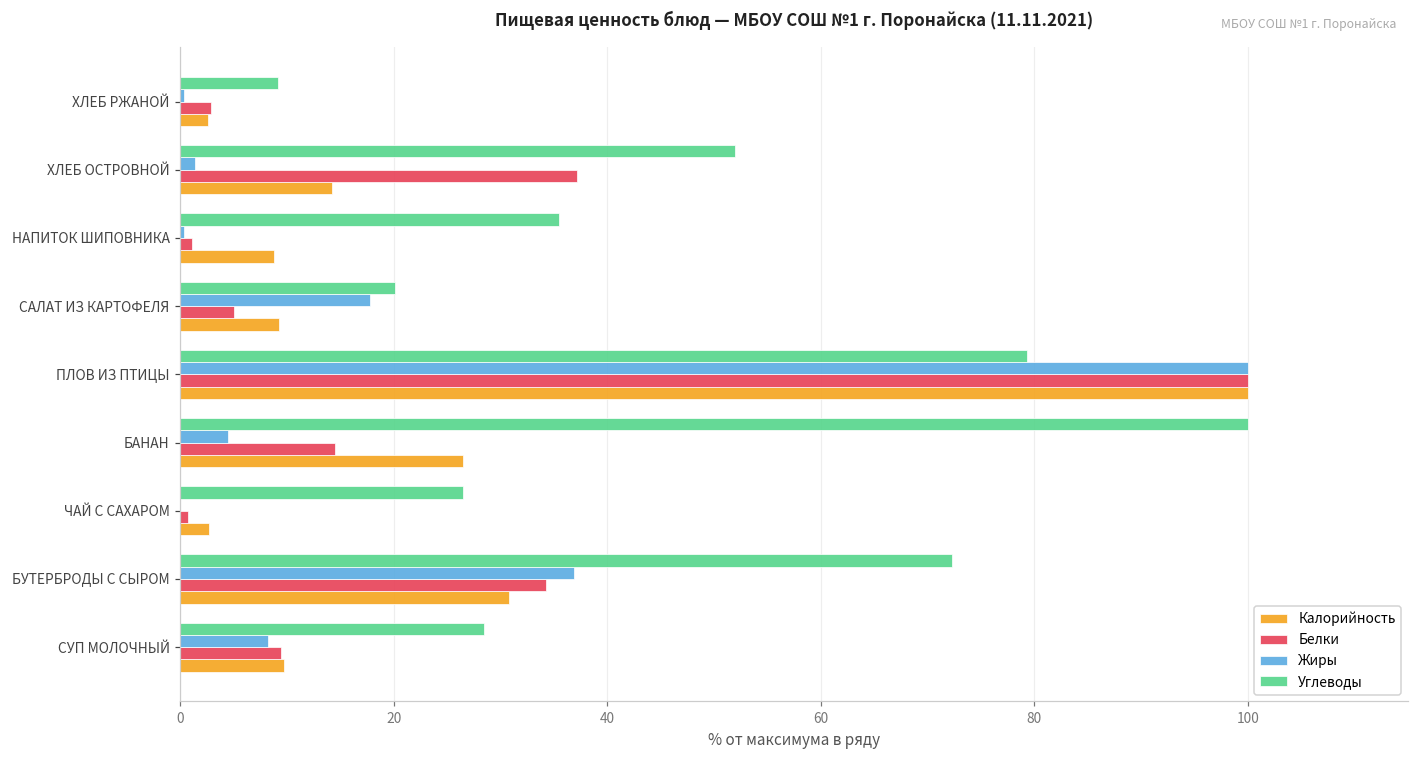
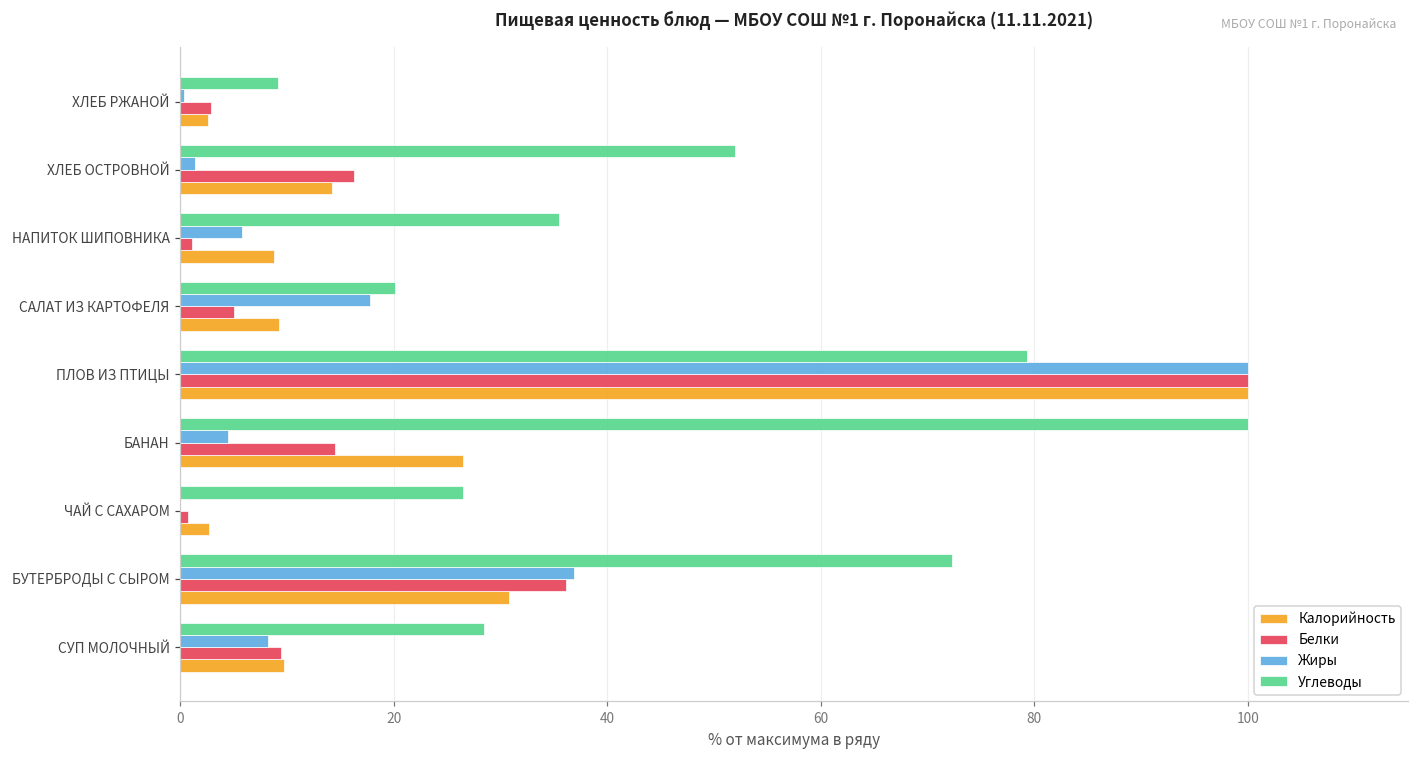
  {
    "Калорийность": {
      "ХЛЕБ РЖАНОЙ": 3,
      "ХЛЕБ ОСТРОВНОЙ": 14,
      "НАПИТОК ШИПОВНИКА": 9,
      "САЛАТ ИЗ КАРТОФЕЛЯ": 9,
      "ПЛОВ ИЗ ПТИЦЫ": 100,
      "БАНАН": 26,
      "ЧАЙ С САХАРОМ": 3,
      "БУТЕРБРОДЫ С СЫРОМ": 31,
      "СУП МОЛОЧНЫЙ": 10
    },
    "Белки": {
      "ХЛЕБ РЖАНОЙ": 3,
-     "ХЛЕБ ОСТРОВНОЙ": 37,
+     "ХЛЕБ ОСТРОВНОЙ": 16,
      "НАПИТОК ШИПОВНИКА": 1,
      "САЛАТ ИЗ КАРТОФЕЛЯ": 5,
      "ПЛОВ ИЗ ПТИЦЫ": 100,
      "БАНАН": 14,
      "ЧАЙ С САХАРОМ": 1,
-     "БУТЕРБРОДЫ С СЫРОМ": 34,
+     "БУТЕРБРОДЫ С СЫРОМ": 36,
      "СУП МОЛОЧНЫЙ": 9
    },
    "Жиры": {
      "ХЛЕБ РЖАНОЙ": 0,
      "ХЛЕБ ОСТРОВНОЙ": 1,
-     "НАПИТОК ШИПОВНИКА": 0,
+     "НАПИТОК ШИПОВНИКА": 6,
      "САЛАТ ИЗ КАРТОФЕЛЯ": 18,
      "ПЛОВ ИЗ ПТИЦЫ": 100,
      "БАНАН": 4,
      "ЧАЙ С САХАРОМ": 0,
      "БУТЕРБРОДЫ С СЫРОМ": 37,
      "СУП МОЛОЧНЫЙ": 8
    },
    "Углеводы": {
      "ХЛЕБ РЖАНОЙ": 9,
      "ХЛЕБ ОСТРОВНОЙ": 52,
      "НАПИТОК ШИПОВНИКА": 36,
      "САЛАТ ИЗ КАРТОФЕЛЯ": 20,
      "ПЛОВ ИЗ ПТИЦЫ": 79,
      "БАНАН": 100,
      "ЧАЙ С САХАРОМ": 27,
      "БУТЕРБРОДЫ С СЫРОМ": 72,
      "СУП МОЛОЧНЫЙ": 28
    }
  }
